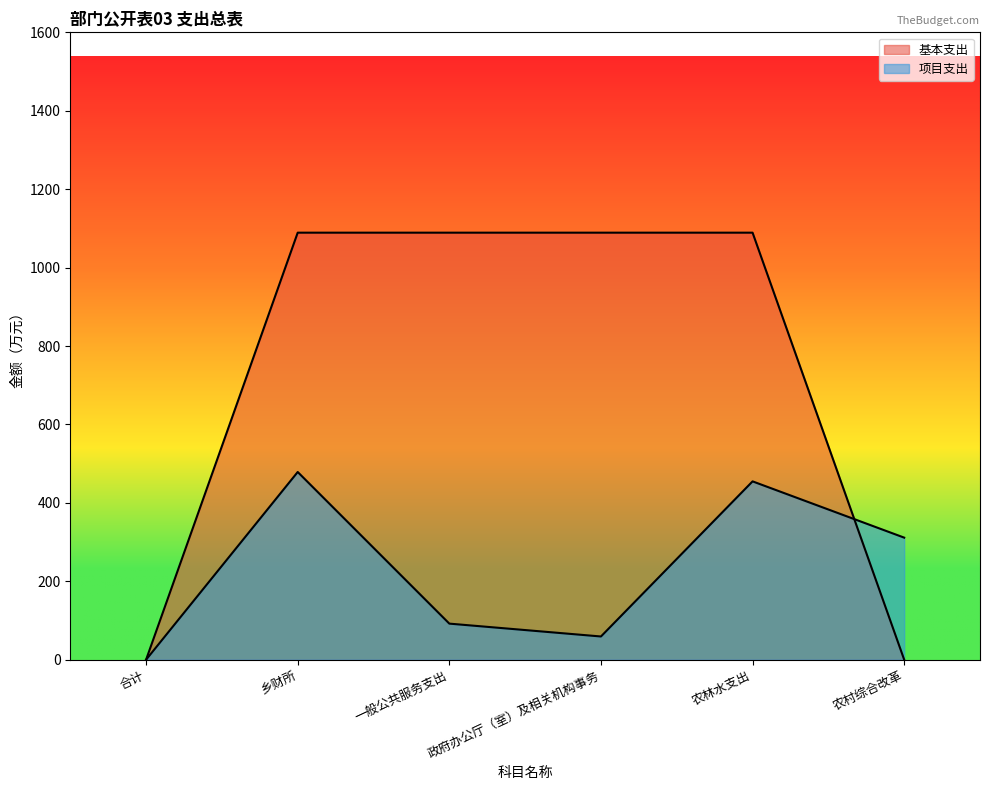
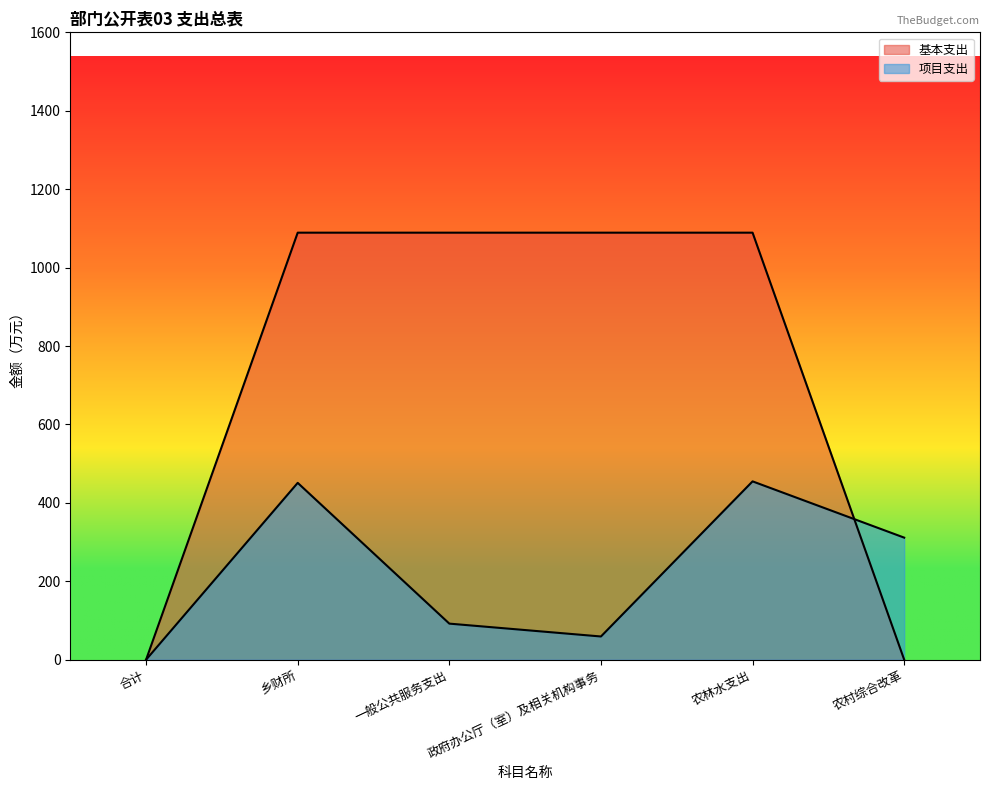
  {
    "基本支出": {
      "乡财所": 1090,
      "一般公共服务支出": 1090,
      "政府办公厅（室）及相关机构事务": 1090,
      "农林水支出": 1090,
      "农村综合改革": 0
    },
    "项目支出": {
-     "乡财所": 480,
+     "乡财所": 450,
      "一般公共服务支出": 90,
      "政府办公厅（室）及相关机构事务": 60,
      "农林水支出": 450,
      "农村综合改革": 310
    }
  }
